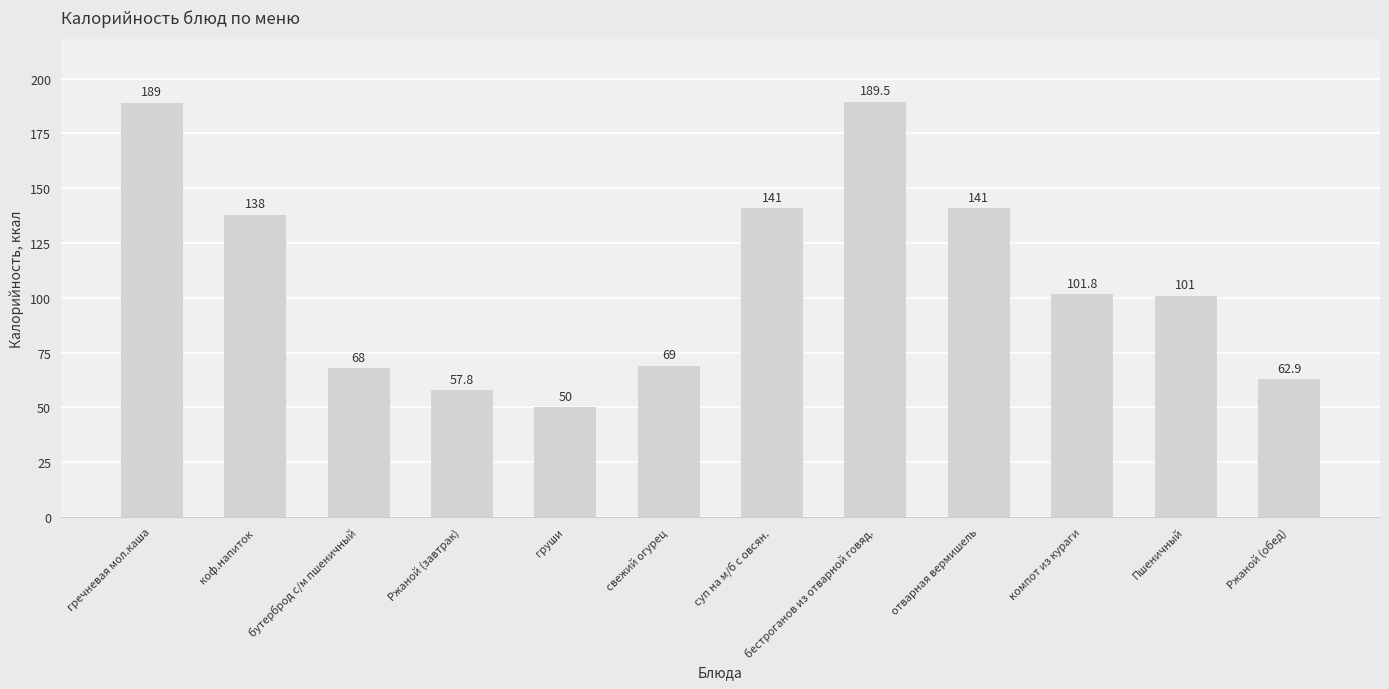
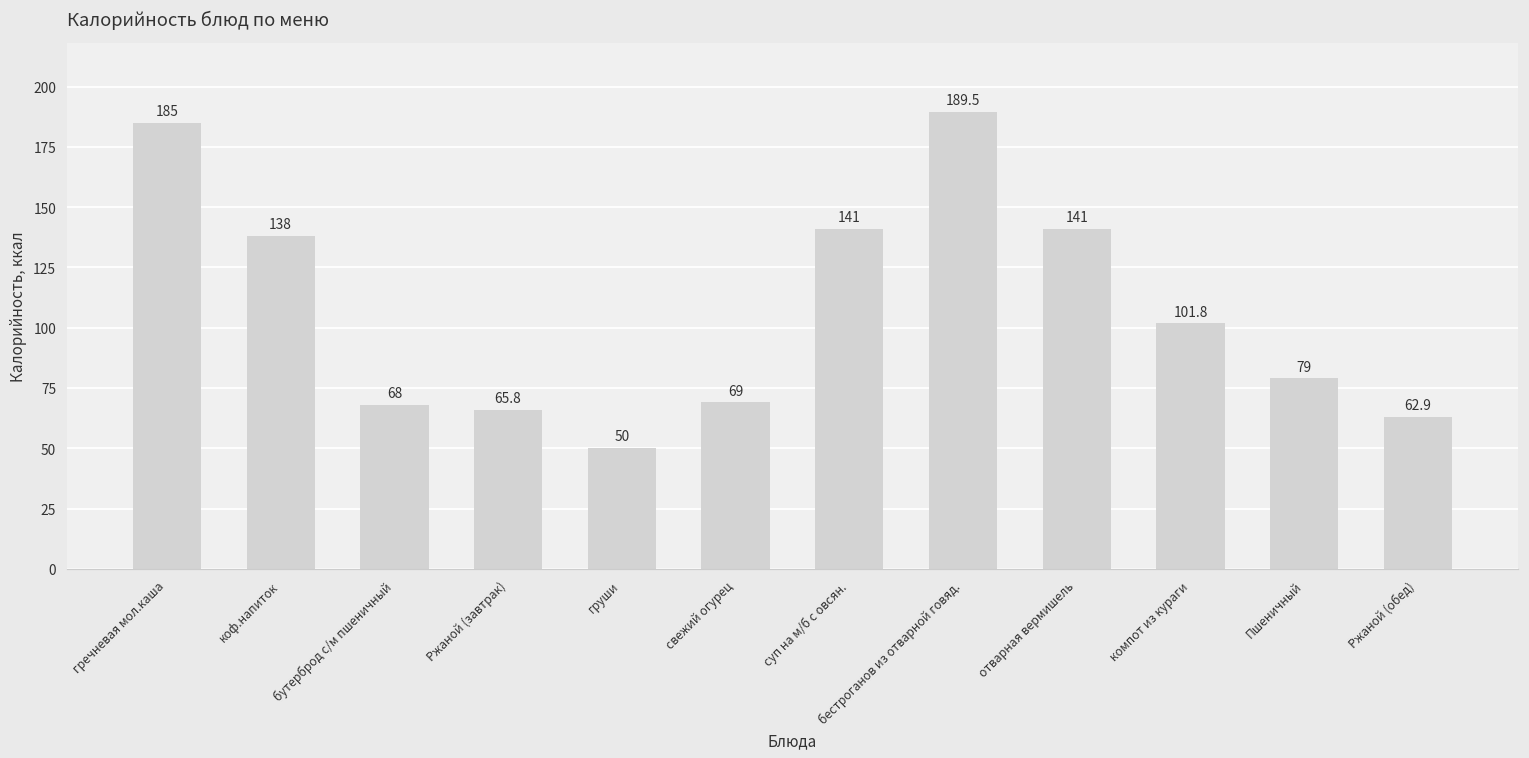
  {
-   "гречневая мол.каша": 189,
+   "гречневая мол.каша": 185,
    "коф.напиток": 138,
    "бутерброд с/м пшеничный": 68,
-   "Ржаной (завтрак)": 57.8,
+   "Ржаной (завтрак)": 65.8,
    "груши": 50,
    "свежий огурец": 69,
    "суп на м/б с овсян.": 141,
    "бестроганов из отварной говяд.": 189.5,
    "отварная вермишель": 141,
    "компот из кураги": 101.8,
-   "Пшеничный": 101,
+   "Пшеничный": 79,
    "Ржаной (обед)": 62.9
  }
